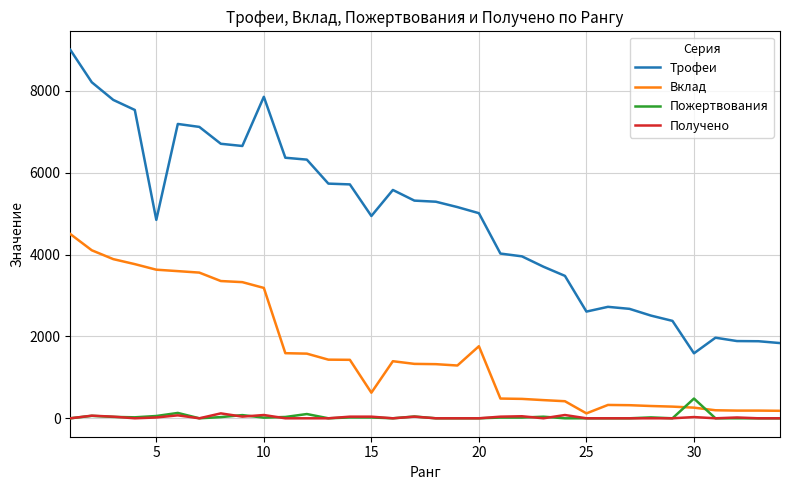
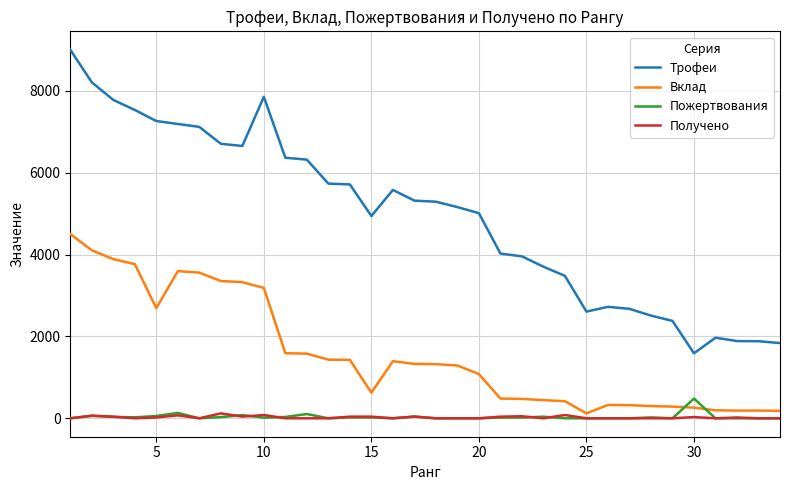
  {
    "Трофеи": {
-     "5": 4800,
+     "5": 7300,
      "10": 7900,
      "15": 4900,
      "20": 5000,
      "25": 2600,
      "30": 1600
    },
    "Вклад": {
-     "5": 3600,
+     "5": 2700,
      "10": 3200,
      "15": 600,
-     "20": 1800,
+     "20": 1100,
      "25": 100,
      "30": 300
    },
    "Пожертвования": {
      "10": 0,
      "30": 500
    },
    "Получено": {
      "10": 100,
      "30": 0
    }
  }
